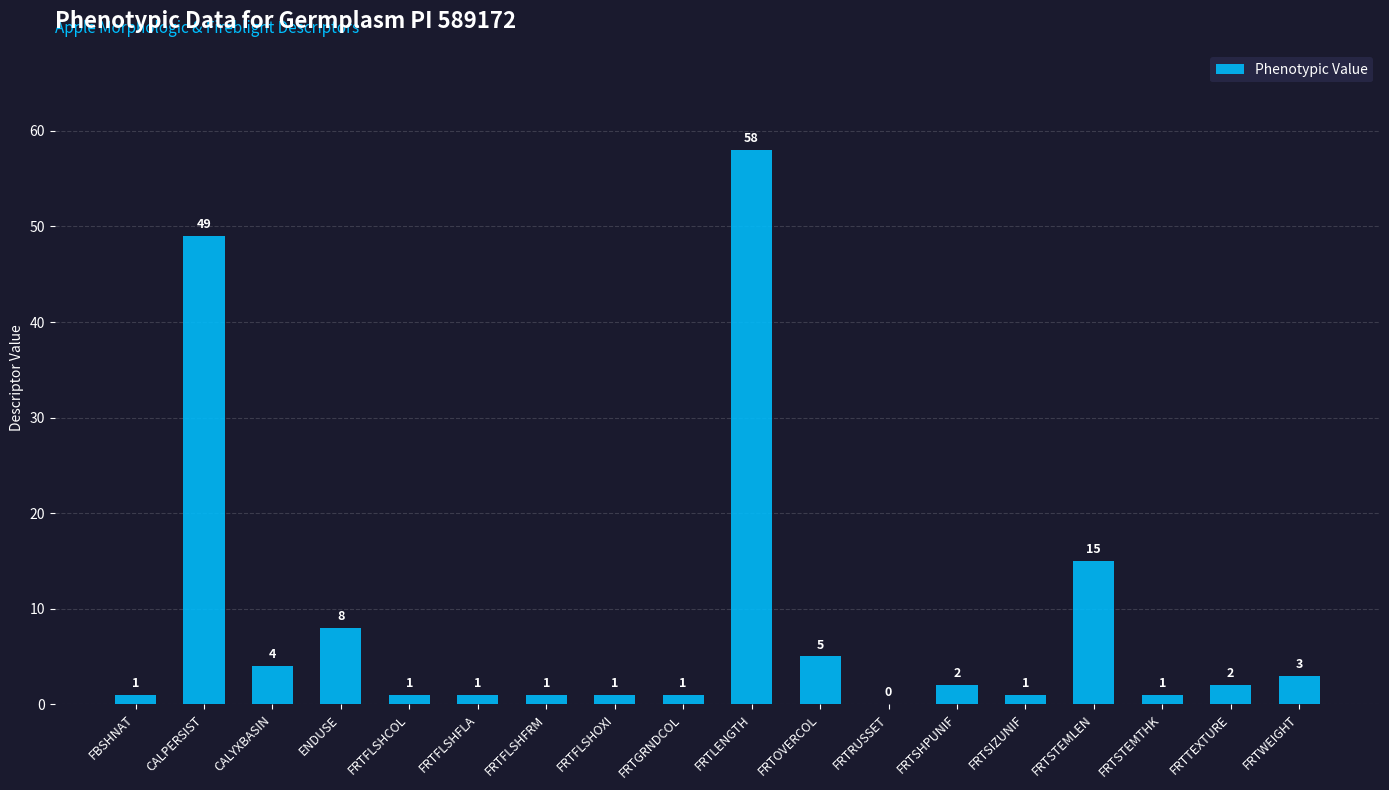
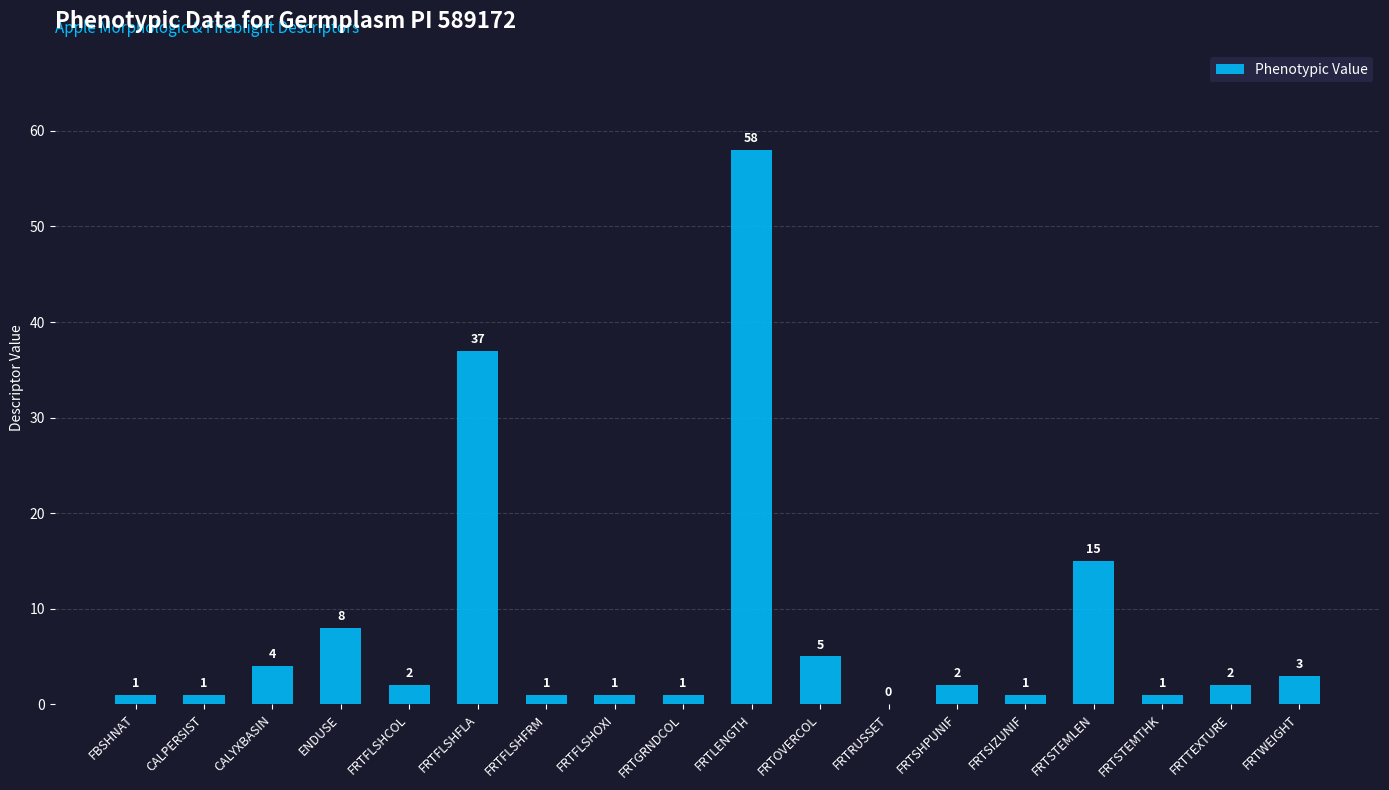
  {
    "FBSHNAT": 1,
-   "CALPERSIST": 49,
+   "CALPERSIST": 1,
    "CALYXBASIN": 4,
    "ENDUSE": 8,
-   "FRTFLSHCOL": 1,
-   "FRTFLSHFLA": 1,
+   "FRTFLSHCOL": 2,
+   "FRTFLSHFLA": 37,
    "FRTFLSHFRM": 1,
    "FRTFLSHOXI": 1,
    "FRTGRNDCOL": 1,
    "FRTLENGTH": 58,
    "FRTOVERCOL": 5,
    "FRTRUSSET": 0,
    "FRTSHPUNIF": 2,
    "FRTSIZUNIF": 1,
    "FRTSTEMLEN": 15,
    "FRTSTEMTHK": 1,
    "FRTTEXTURE": 2,
    "FRTWEIGHT": 3
  }
